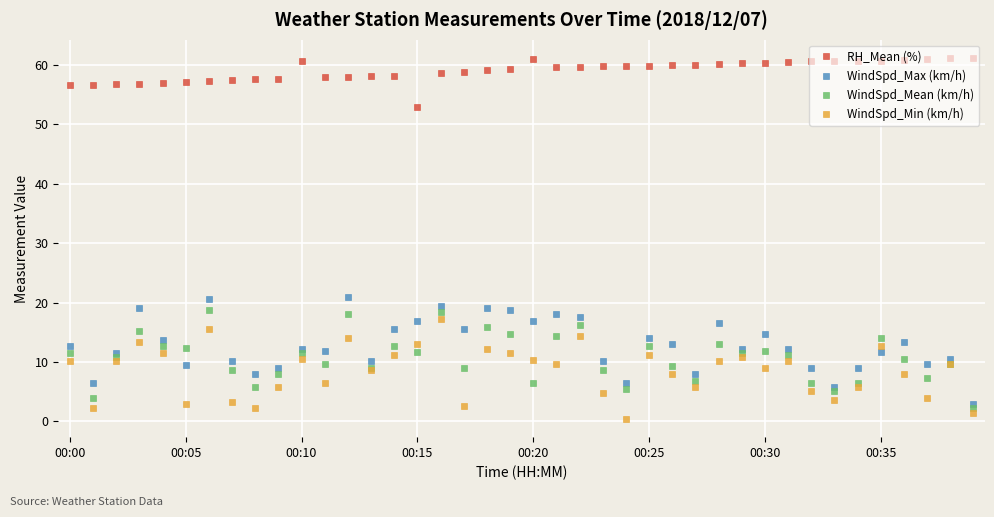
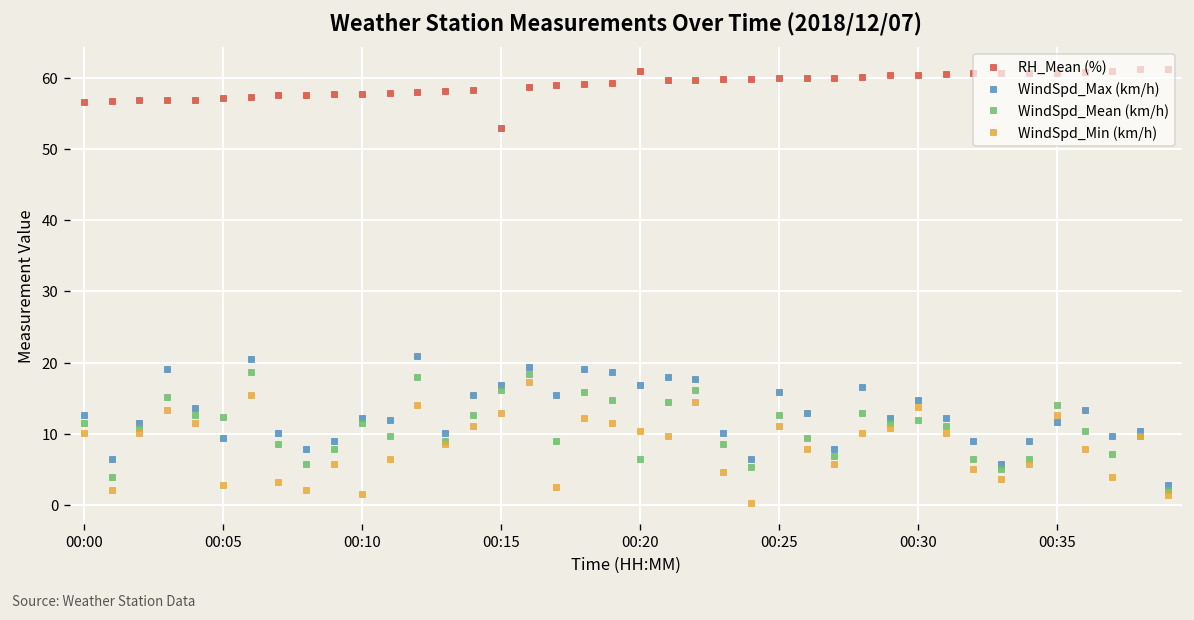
  {
    "RH_Mean (%)": {
      "00:00": 57,
      "00:05": 57,
-     "00:10": 61,
+     "00:10": 58,
      "00:15": 53,
      "00:20": 61,
      "00:25": 60,
      "00:30": 60
    },
    "WindSpd_Max (km/h)": {
      "00:00": 13,
      "00:05": 9,
      "00:10": 12,
      "00:15": 17,
      "00:20": 17,
-     "00:25": 14,
+     "00:25": 16,
      "00:30": 15,
      "00:35": 12
    },
    "WindSpd_Mean (km/h)": {
      "00:00": 12,
      "00:05": 12,
      "00:10": 12,
-     "00:15": 12,
+     "00:15": 16,
      "00:20": 6,
      "00:25": 13,
      "00:30": 12,
      "00:35": 14
    },
    "WindSpd_Min (km/h)": {
      "00:00": 10,
      "00:05": 3,
-     "00:10": 10,
+     "00:10": 2,
      "00:15": 13,
      "00:20": 10,
      "00:25": 11,
-     "00:30": 9,
+     "00:30": 14,
      "00:35": 13
    }
  }
